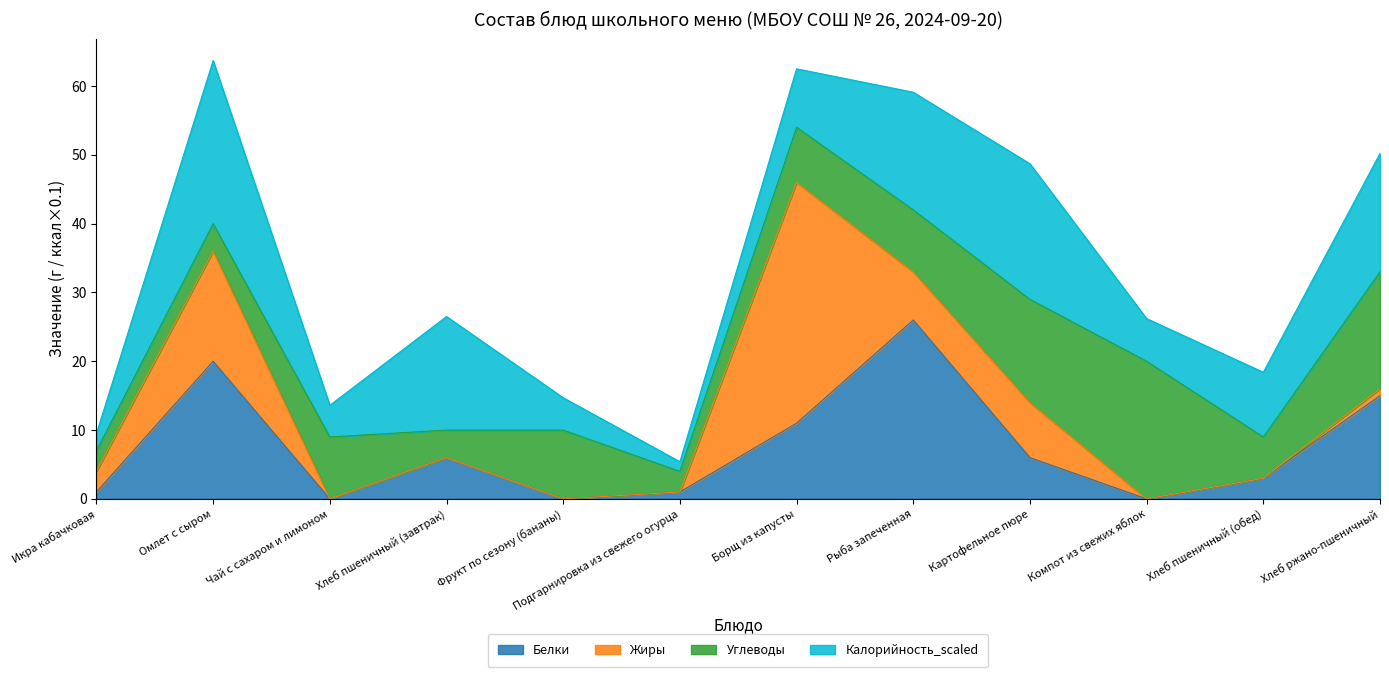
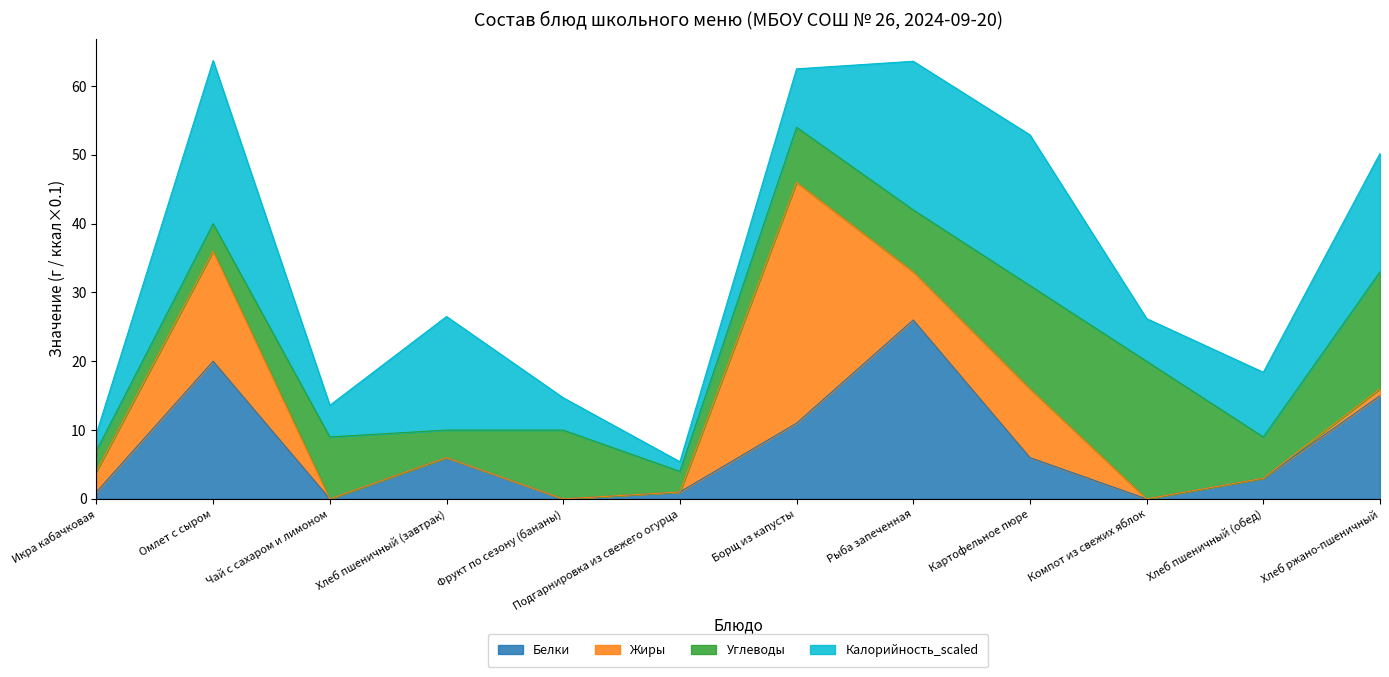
  {
    "Белки": {
      "Икра кабачковая": 1,
      "Омлет с сыром": 20,
      "Борщ из капусты": 11,
      "Рыба запеченная": 26,
      "Картофельное пюре": 6,
      "Хлеб ржано-пшеничный": 15
    },
    "Жиры": {
      "Икра кабачковая": 3,
      "Омлет с сыром": 16,
      "Борщ из капусты": 35,
      "Рыба запеченная": 7,
-     "Картофельное пюре": 8,
+     "Картофельное пюре": 10,
      "Хлеб ржано-пшеничный": 1
    },
    "Углеводы": {
      "Икра кабачковая": 3,
      "Омлет с сыром": 4,
      "Чай с сахаром и лимоном": 9,
      "Хлеб пшеничный (завтрак)": 4,
      "Фрукт по сезону (бананы)": 10,
      "Подгарнировка из свежего огурца": 3,
      "Борщ из капусты": 8,
      "Рыба запеченная": 9,
      "Картофельное пюре": 15,
      "Компот из свежих яблок": 20,
      "Хлеб пшеничный (обед)": 6,
      "Хлеб ржано-пшеничный": 17
    },
    "Калорийность_scaled": {
      "Икра кабачковая": 3,
      "Омлет с сыром": 24,
      "Чай с сахаром и лимоном": 5,
      "Хлеб пшеничный (завтрак)": 17,
      "Фрукт по сезону (бананы)": 5,
      "Подгарнировка из свежего огурца": 1,
      "Борщ из капусты": 9,
-     "Рыба запеченная": 17,
-     "Картофельное пюре": 20,
+     "Рыба запеченная": 22,
+     "Картофельное пюре": 22,
      "Компот из свежих яблок": 6,
      "Хлеб пшеничный (обед)": 9,
      "Хлеб ржано-пшеничный": 17
    }
  }
